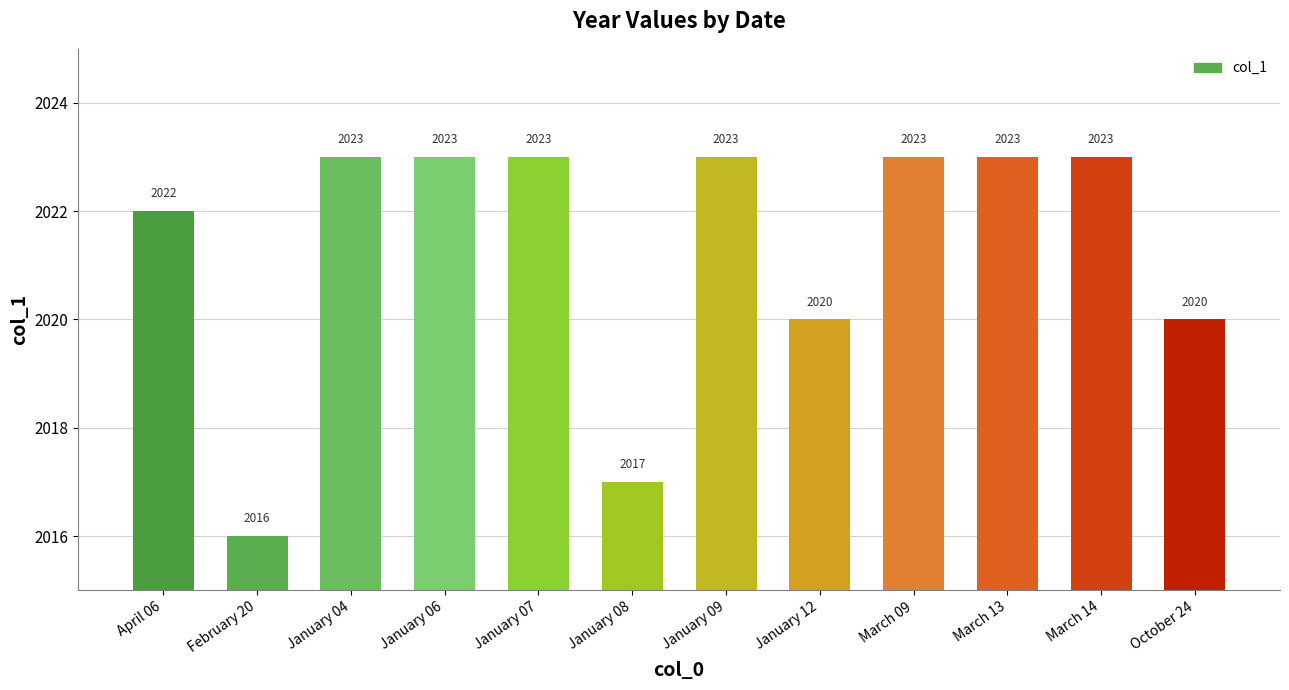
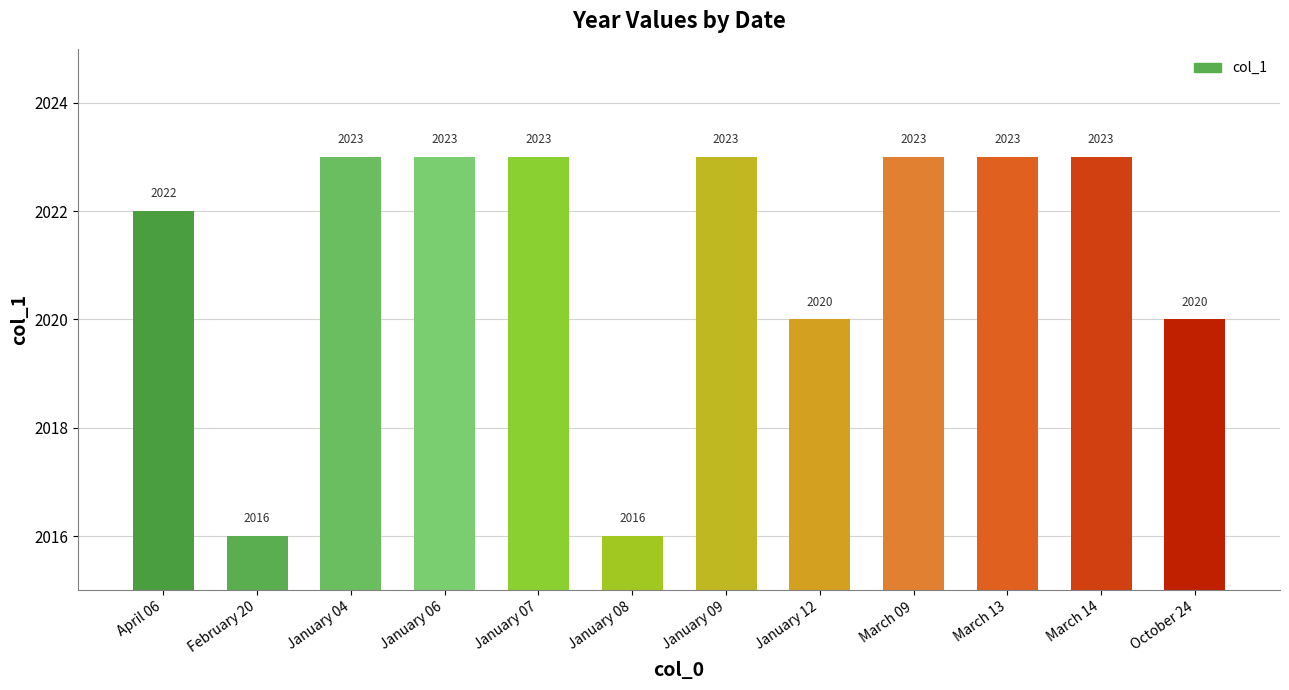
  {
    "April 06": 2022,
    "February 20": 2016,
    "January 04": 2023,
    "January 06": 2023,
    "January 07": 2023,
-   "January 08": 2017,
+   "January 08": 2016,
    "January 09": 2023,
    "January 12": 2020,
    "March 09": 2023,
    "March 13": 2023,
    "March 14": 2023,
    "October 24": 2020
  }
